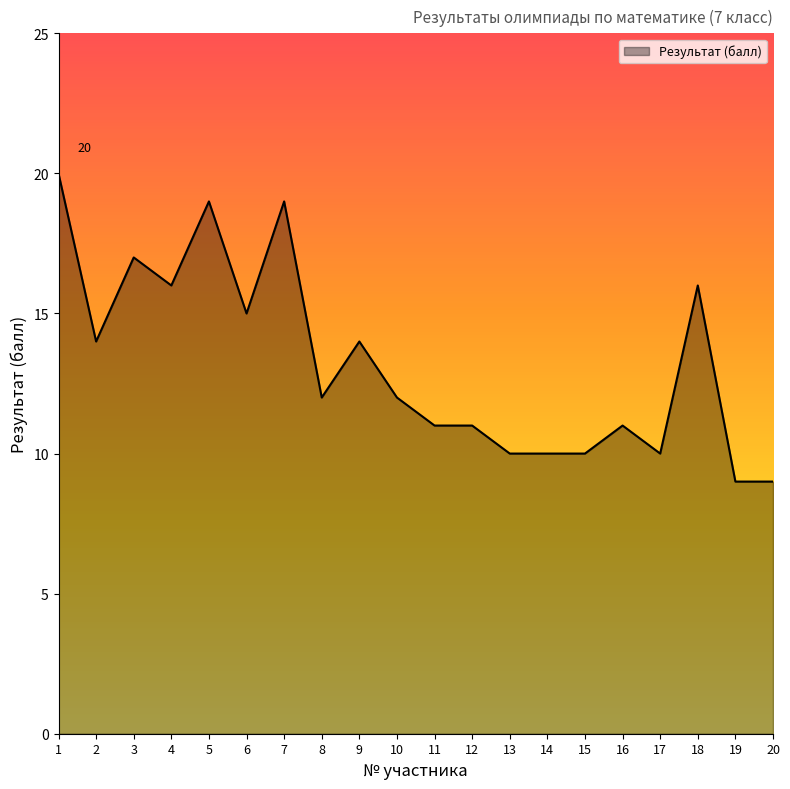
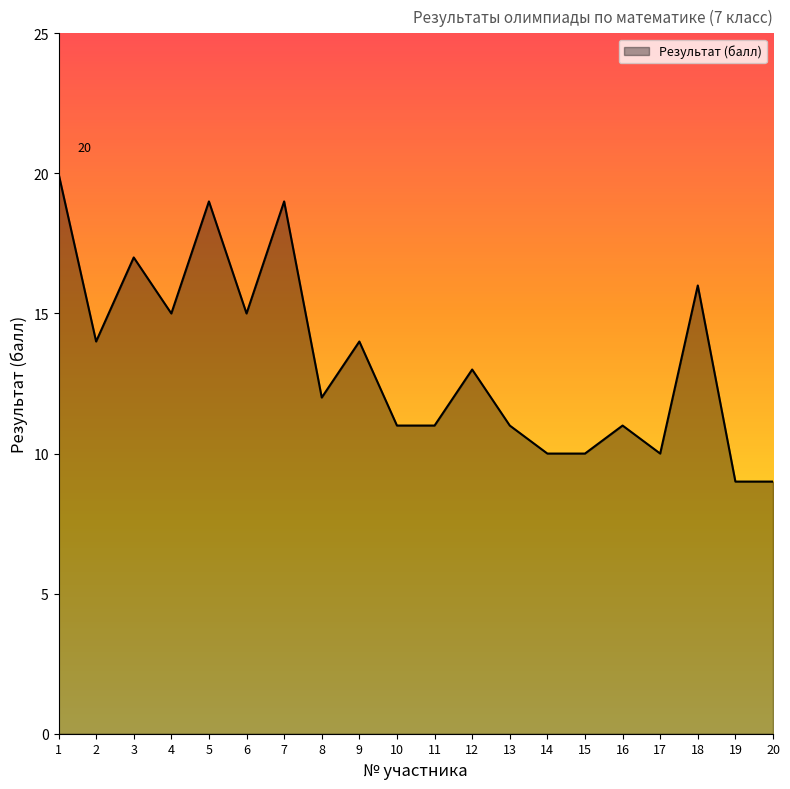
  {
    "2": 14,
    "3": 17,
-   "4": 16,
+   "4": 15,
    "5": 19,
    "6": 15,
    "7": 19,
    "8": 12,
    "9": 14,
-   "10": 12,
+   "10": 11,
    "11": 11,
-   "12": 11,
-   "13": 10,
+   "12": 13,
+   "13": 11,
    "14": 10,
    "15": 10,
    "16": 11,
    "17": 10,
    "18": 16,
    "19": 9,
    "20": 9
  }
